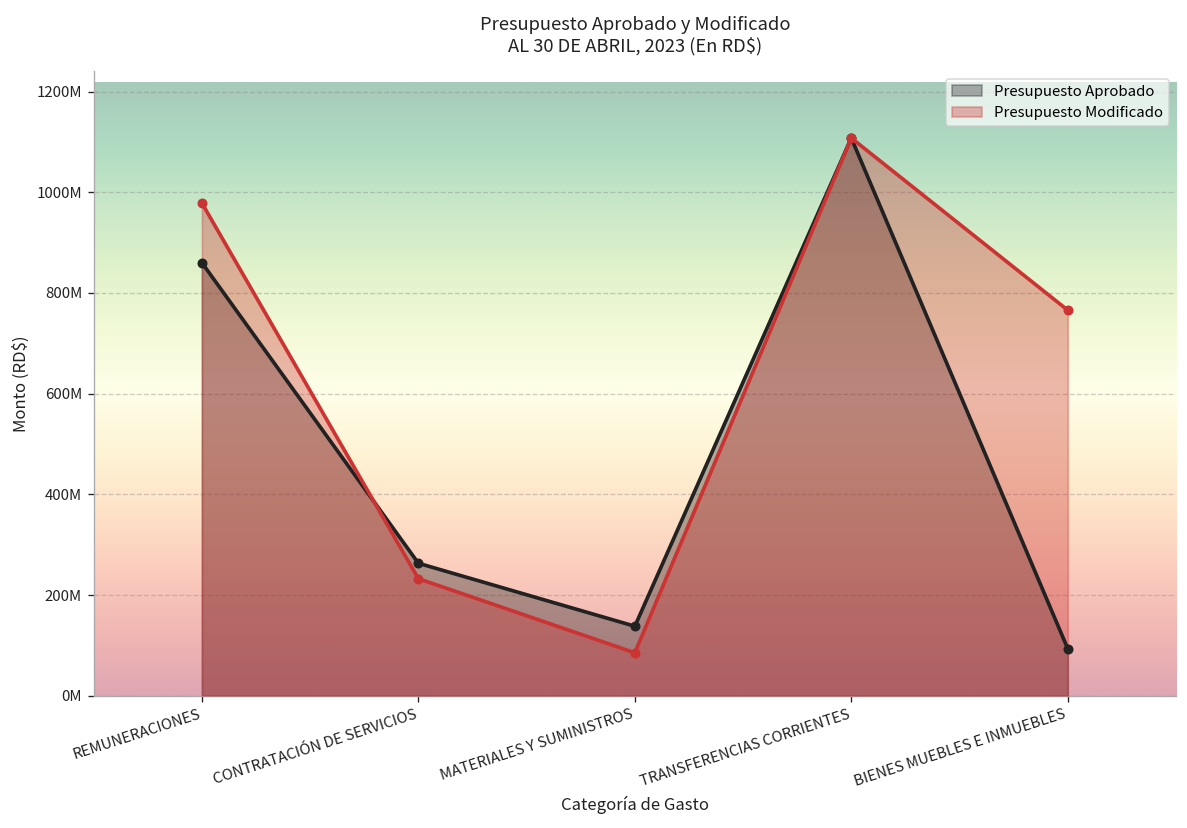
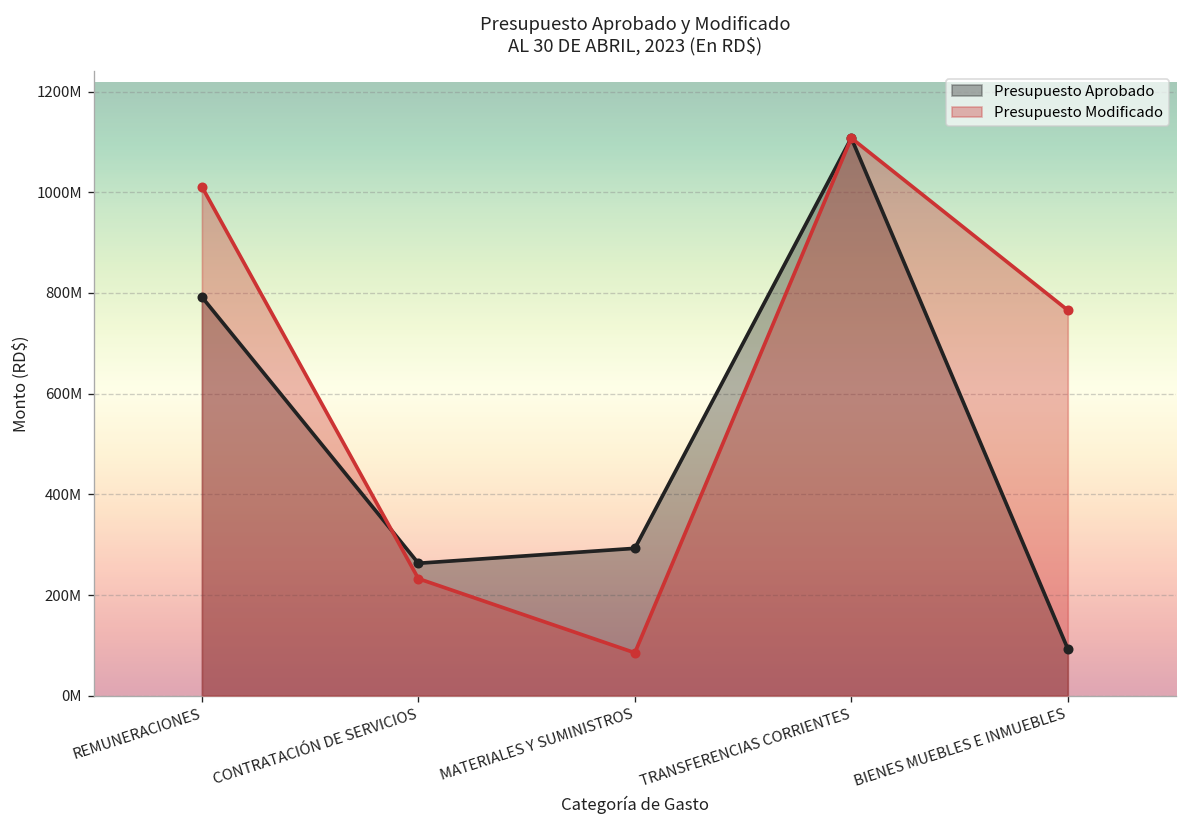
  {
    "Presupuesto Aprobado": {
-     "REMUNERACIONES": 860000000,
+     "REMUNERACIONES": 790000000,
      "CONTRATACIÓN DE SERVICIOS": 260000000,
-     "MATERIALES Y SUMINISTROS": 140000000,
+     "MATERIALES Y SUMINISTROS": 290000000,
      "BIENES MUEBLES E INMUEBLES": 90000000
    },
    "Presupuesto Modificado": {
-     "REMUNERACIONES": 980000000,
+     "REMUNERACIONES": 1010000000,
      "CONTRATACIÓN DE SERVICIOS": 230000000,
      "MATERIALES Y SUMINISTROS": 90000000,
      "BIENES MUEBLES E INMUEBLES": 770000000
    }
  }
